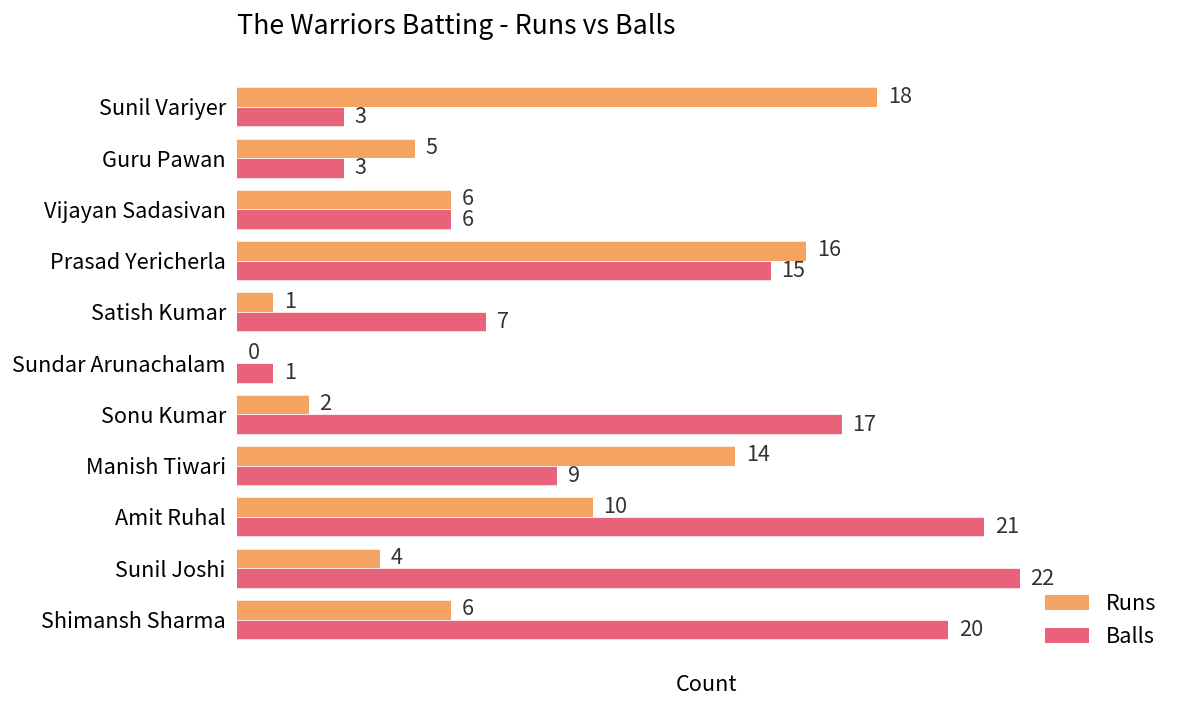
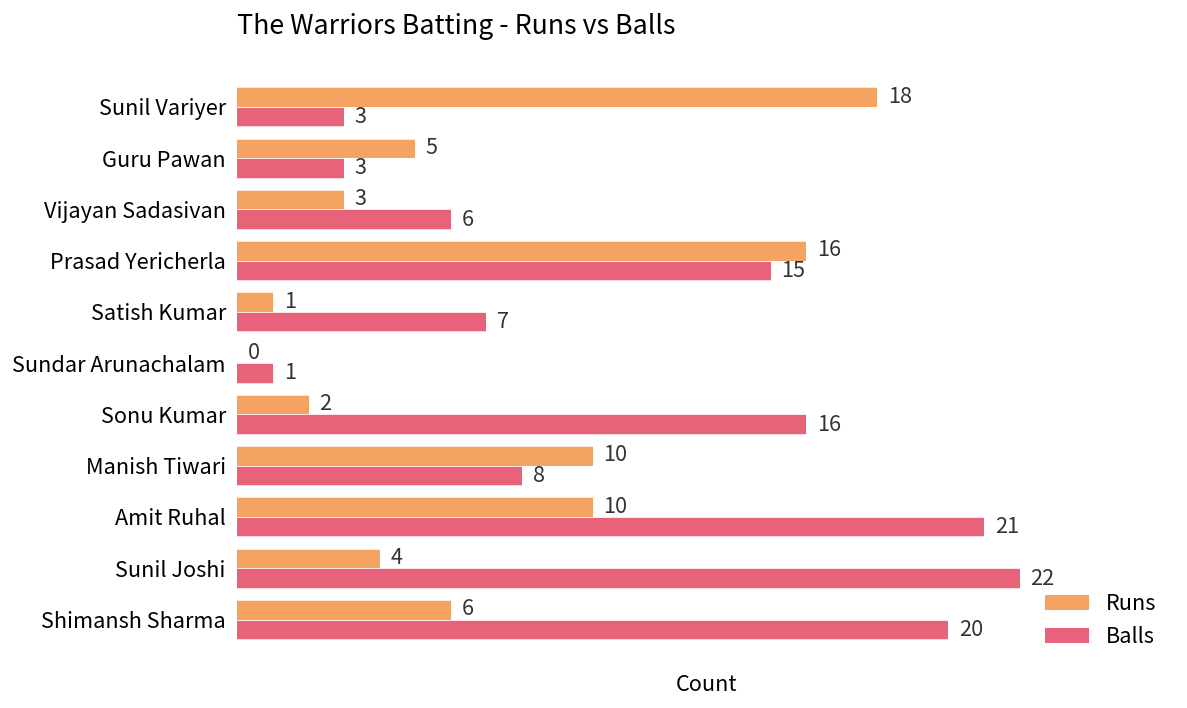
  {
    "Runs": {
      "Sunil Variyer": 18,
      "Guru Pawan": 5,
-     "Vijayan Sadasivan": 6,
+     "Vijayan Sadasivan": 3,
      "Prasad Yericherla": 16,
      "Satish Kumar": 1,
      "Sundar Arunachalam": 0,
      "Sonu Kumar": 2,
-     "Manish Tiwari": 14,
+     "Manish Tiwari": 10,
      "Amit Ruhal": 10,
      "Sunil Joshi": 4,
      "Shimansh Sharma": 6
    },
    "Balls": {
      "Sunil Variyer": 3,
      "Guru Pawan": 3,
      "Vijayan Sadasivan": 6,
      "Prasad Yericherla": 15,
      "Satish Kumar": 7,
      "Sundar Arunachalam": 1,
-     "Sonu Kumar": 17,
-     "Manish Tiwari": 9,
+     "Sonu Kumar": 16,
+     "Manish Tiwari": 8,
      "Amit Ruhal": 21,
      "Sunil Joshi": 22,
      "Shimansh Sharma": 20
    }
  }
